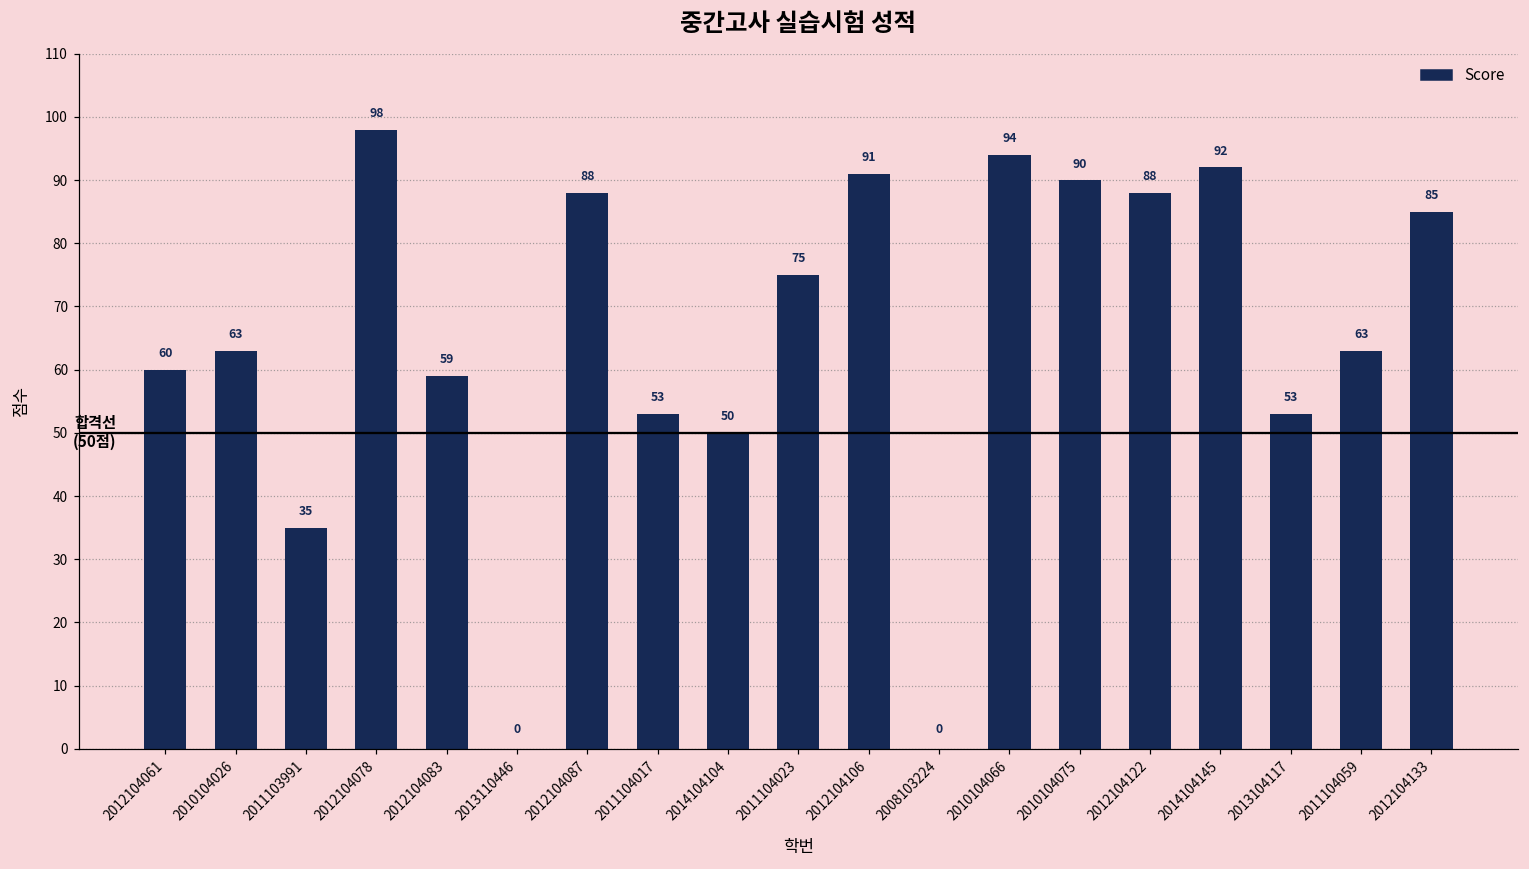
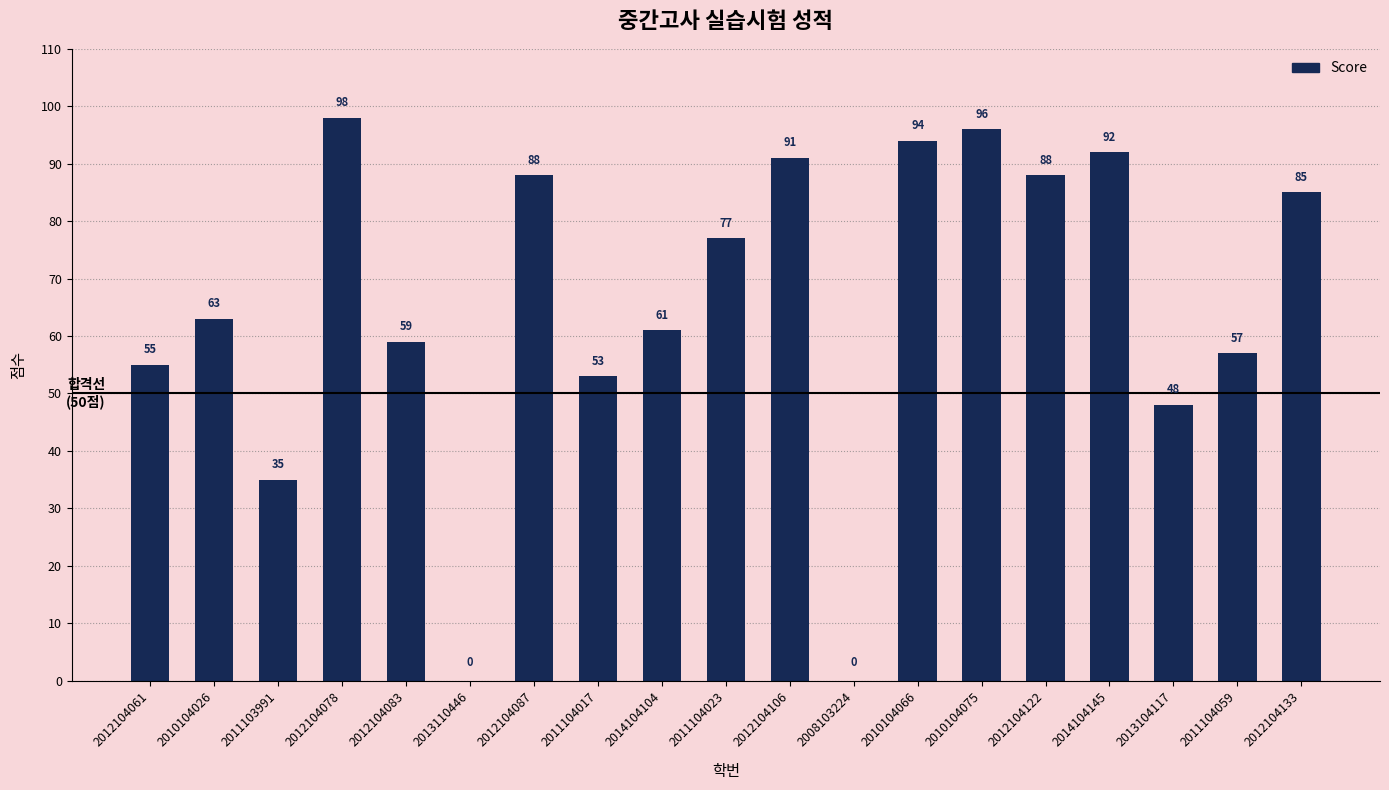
  {
-   "2012104061": 60,
+   "2012104061": 55,
    "2010104026": 63,
    "2011103991": 35,
    "2012104078": 98,
    "2012104083": 59,
    "2013110446": 0,
    "2012104087": 88,
    "2011104017": 53,
-   "2014104104": 50,
-   "2011104023": 75,
+   "2014104104": 61,
+   "2011104023": 77,
    "2012104106": 91,
    "2008103224": 0,
    "2010104066": 94,
-   "2010104075": 90,
+   "2010104075": 96,
    "2012104122": 88,
    "2014104145": 92,
-   "2013104117": 53,
-   "2011104059": 63,
+   "2013104117": 48,
+   "2011104059": 57,
    "2012104133": 85
  }
